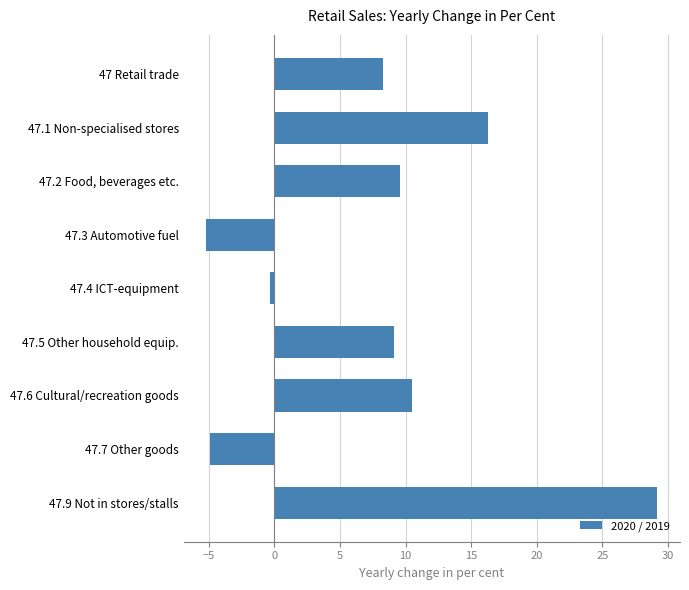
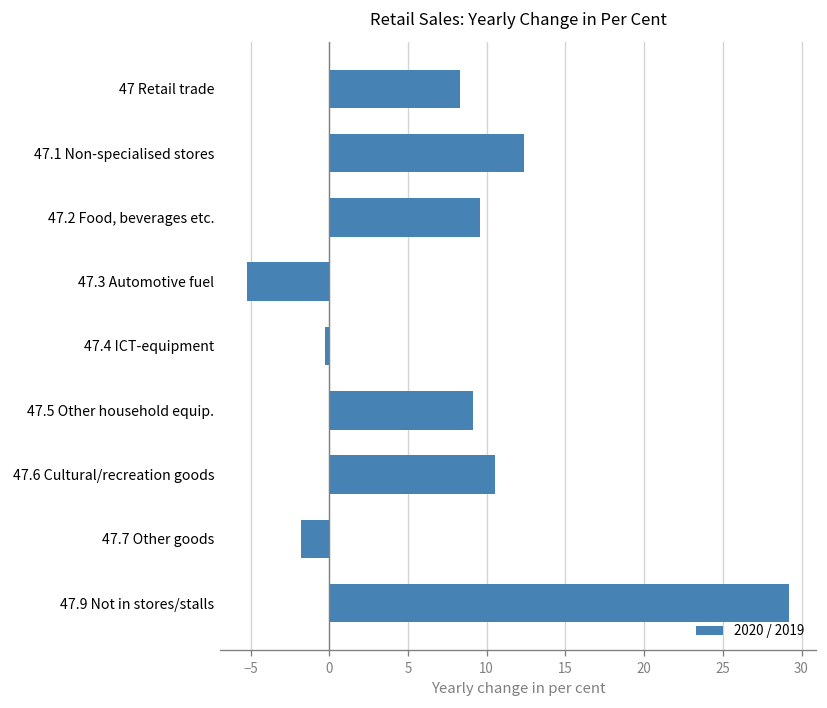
  {
    "47 Retail trade": 8.3,
-   "47.1 Non-specialised stores": 16.3,
+   "47.1 Non-specialised stores": 12.4,
    "47.2 Food, beverages etc.": 9.6,
    "47.3 Automotive fuel": -5.2,
    "47.4 ICT-equipment": -0.3,
    "47.5 Other household equip.": 9.1,
    "47.6 Cultural/recreation goods": 10.5,
-   "47.7 Other goods": -4.9,
+   "47.7 Other goods": -1.8,
    "47.9 Not in stores/stalls": 29.2
  }
